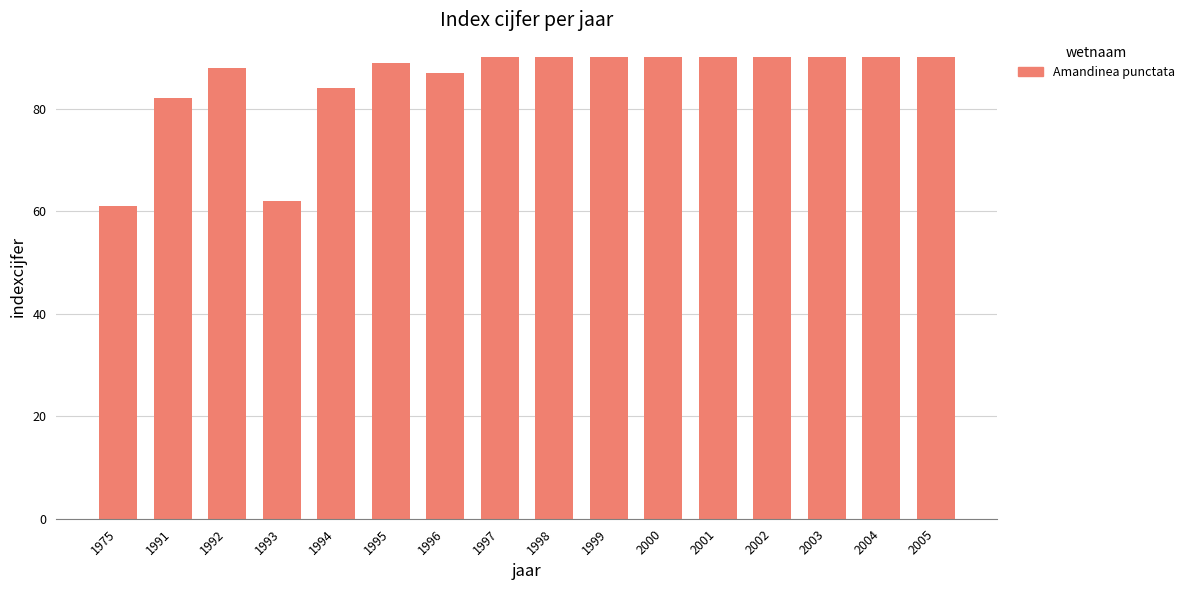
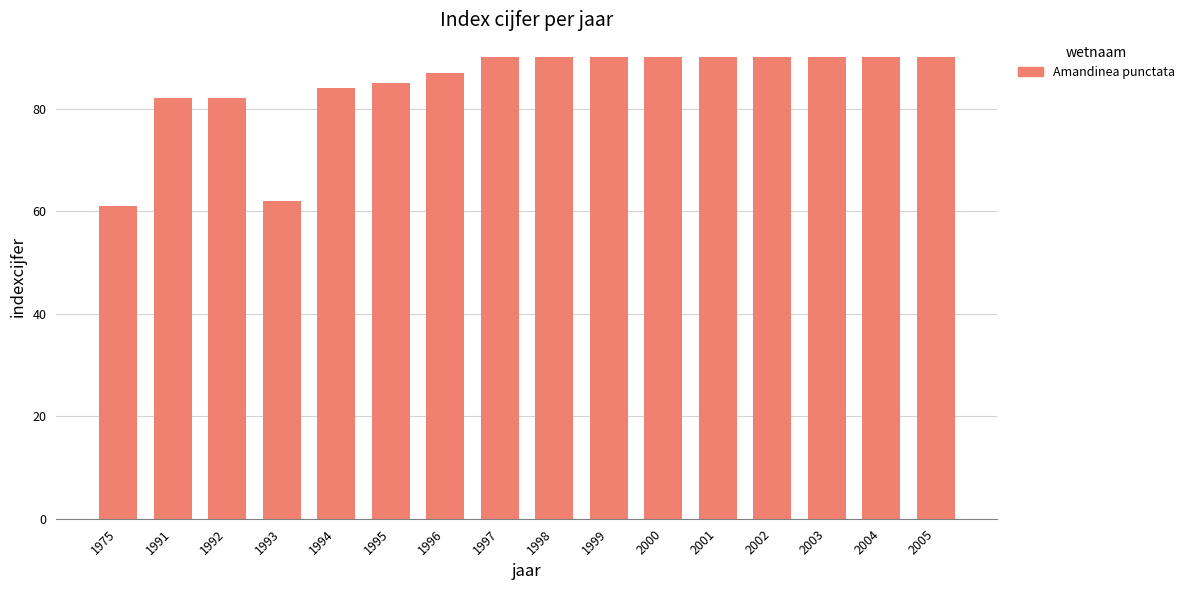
  {
    "1975": 61,
    "1991": 82,
-   "1992": 88,
+   "1992": 82,
    "1993": 62,
    "1994": 84,
-   "1995": 89,
+   "1995": 85,
    "1996": 87,
    "1997": 90,
    "1998": 90,
    "1999": 90,
    "2000": 90,
    "2001": 90,
    "2002": 90,
    "2003": 90,
    "2004": 90,
    "2005": 90
  }
